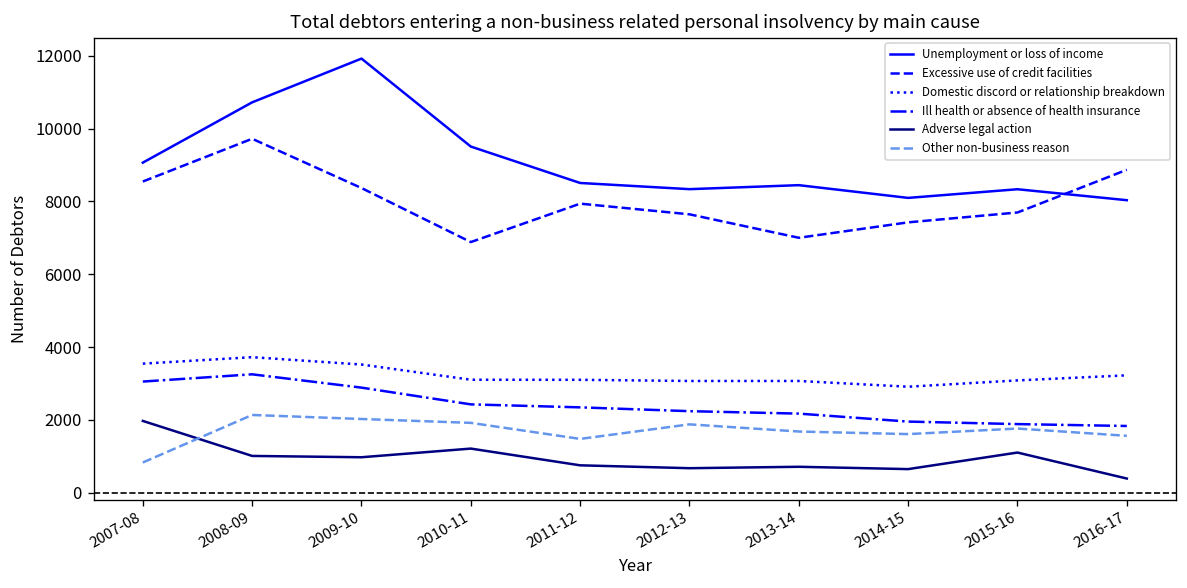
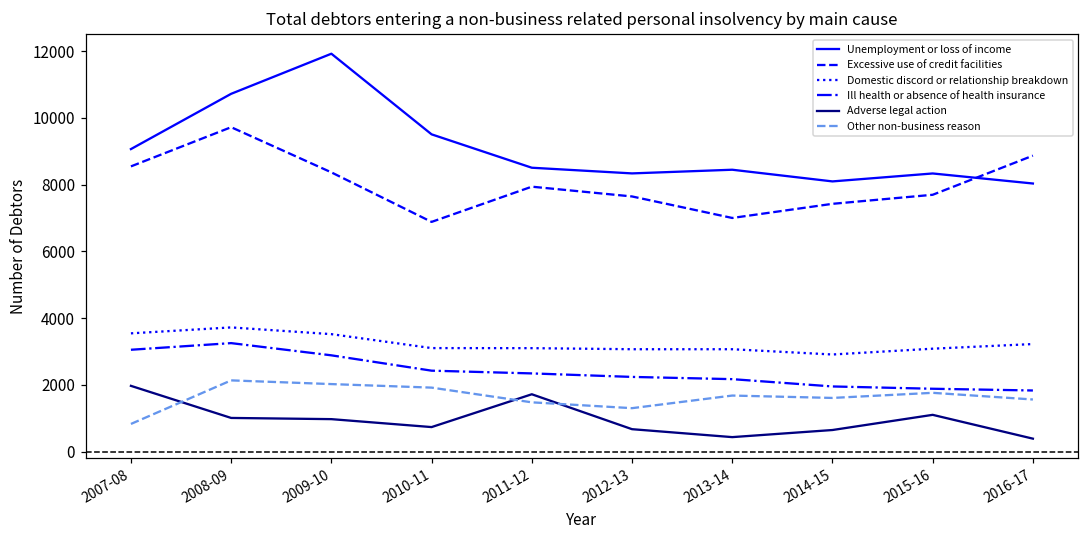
  {
    "Adverse legal action": {
      "2007-08": 2000,
      "2008-09": 1000,
      "2009-10": 1000,
-     "2010-11": 1200,
-     "2011-12": 700,
+     "2010-11": 700,
+     "2011-12": 1700,
      "2012-13": 700,
-     "2013-14": 700,
+     "2013-14": 400,
      "2014-15": 600,
      "2015-16": 1100,
      "2016-17": 400
    },
    "Other non-business reason": {
      "2007-08": 800,
      "2008-09": 2100,
      "2009-10": 2000,
      "2010-11": 1900,
      "2011-12": 1500,
-     "2012-13": 1900,
+     "2012-13": 1300,
      "2013-14": 1700,
      "2014-15": 1600,
      "2015-16": 1800,
      "2016-17": 1600
    }
  }
